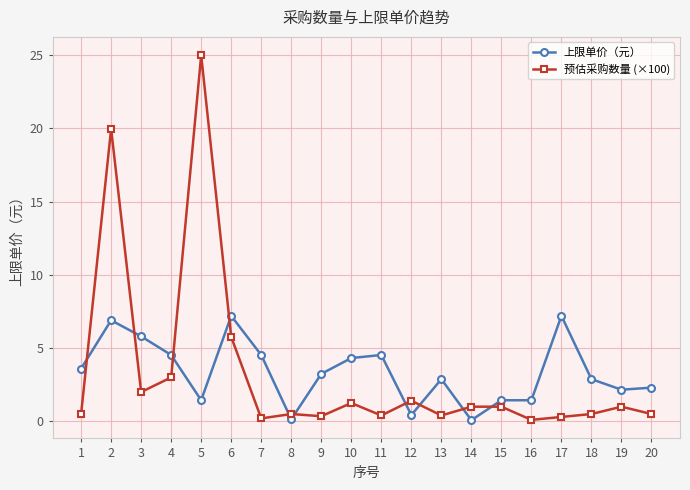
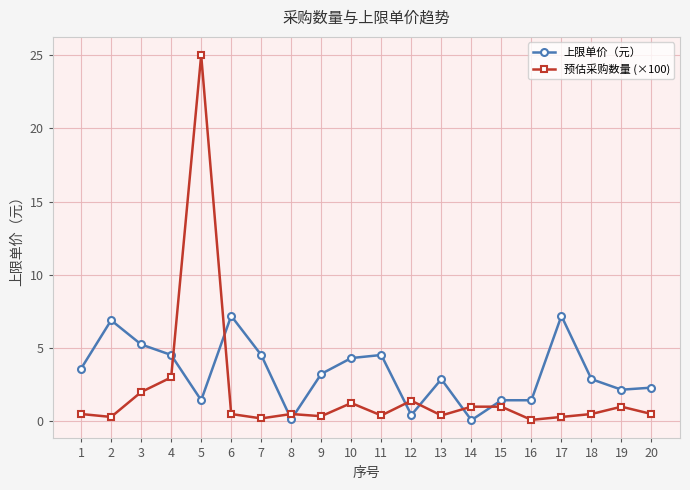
  {
    "上限单价（元）": {
      "1": 3.6,
      "2": 6.9,
-     "3": 5.8,
+     "3": 5.3,
      "4": 4.5,
      "5": 1.4,
      "6": 7.2,
      "7": 4.5,
      "8": 0.1,
      "9": 3.2,
      "10": 4.3,
      "11": 4.5,
      "12": 0.4,
      "13": 2.9,
      "14": 0.1,
      "15": 1.4,
      "16": 1.4,
      "17": 7.2,
      "18": 2.9,
      "19": 2.2,
      "20": 2.3
    },
    "预估采购数量 (×100)": {
      "1": 0.5,
-     "2": 20.0,
+     "2": 0.3,
      "3": 2.0,
      "4": 3.0,
      "5": 25.0,
-     "6": 5.8,
+     "6": 0.5,
      "7": 0.2,
      "8": 0.5,
      "9": 0.4,
      "10": 1.3,
      "11": 0.4,
      "12": 1.4,
      "13": 0.4,
      "14": 1.0,
      "15": 1.0,
      "16": 0.1,
      "17": 0.3,
      "18": 0.5,
      "19": 1.0,
      "20": 0.5
    }
  }
